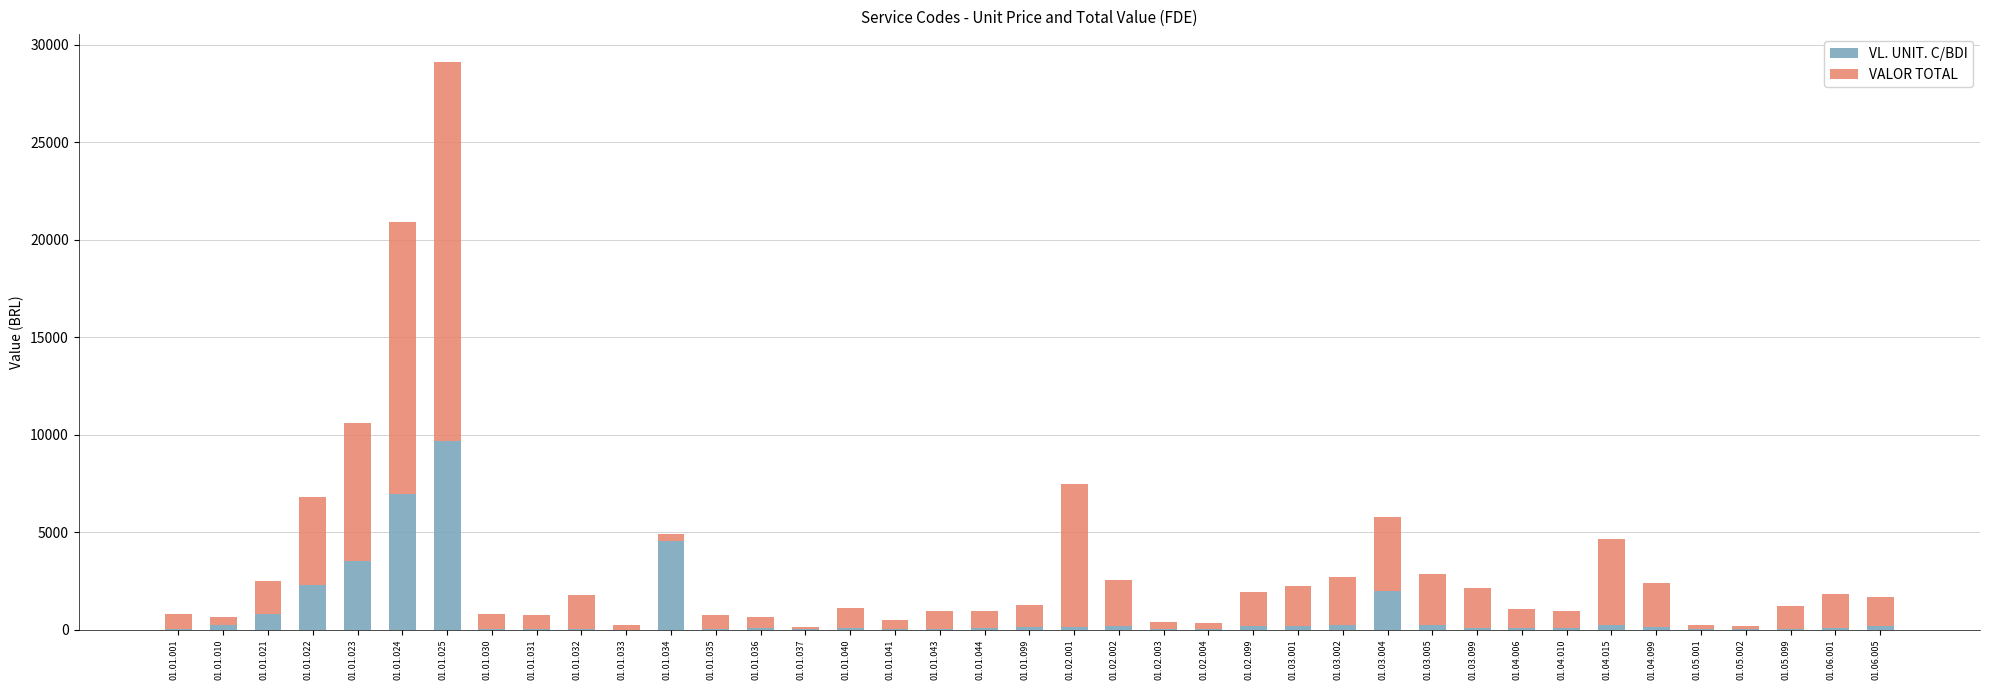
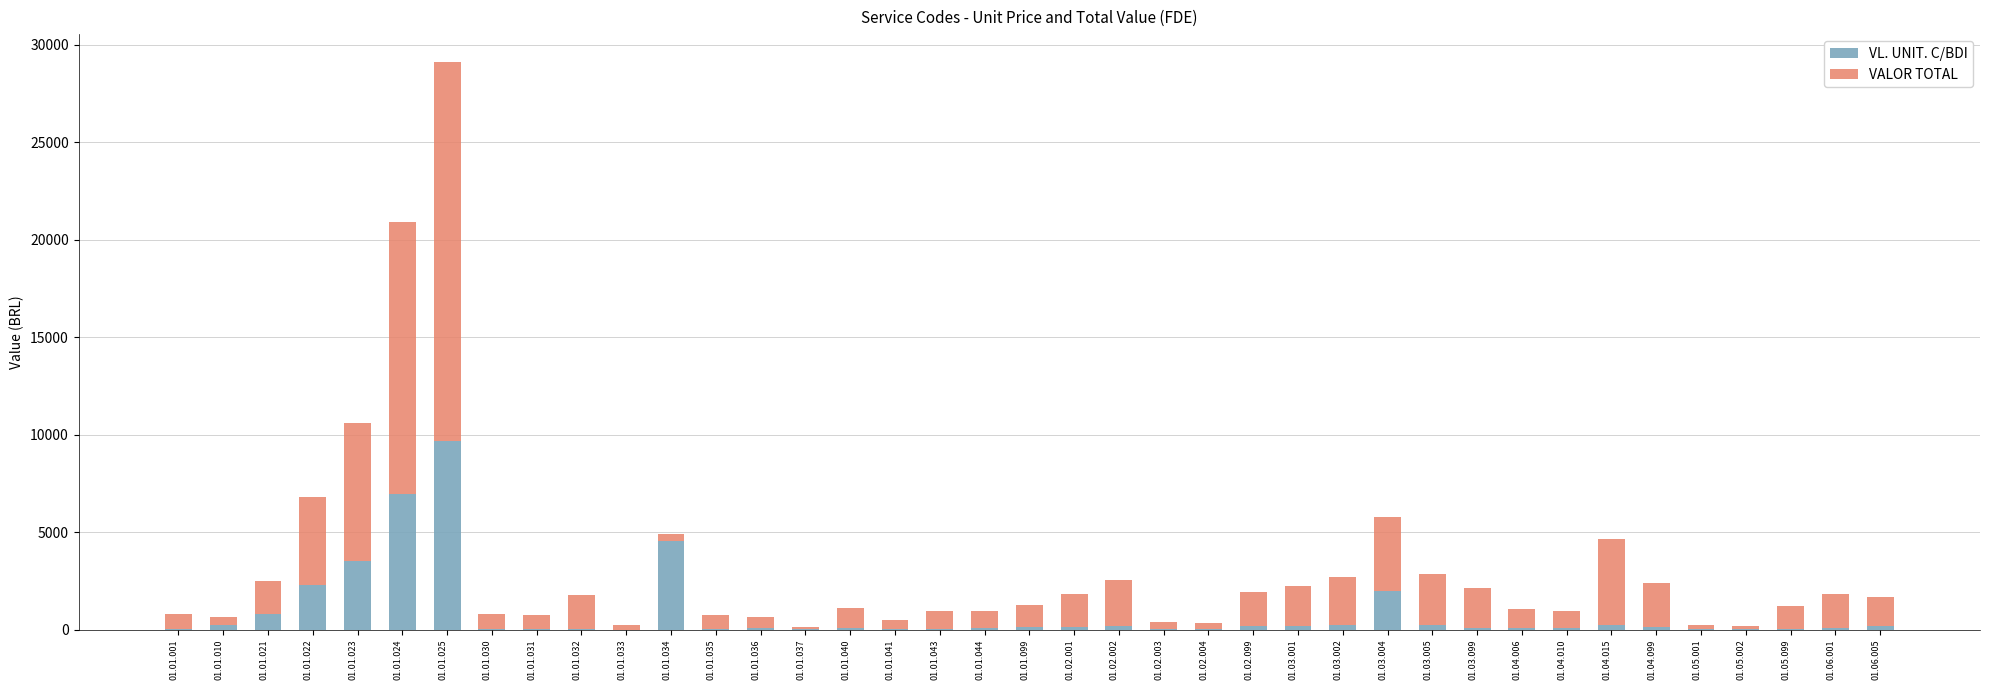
  {
    "VL. UNIT. C/BDI": {
      "01.01.010": 200,
      "01.01.021": 800,
      "01.01.022": 2300,
      "01.01.023": 3500,
      "01.01.024": 7000,
      "01.01.025": 9700,
      "01.01.034": 4500,
      "01.01.099": 100,
      "01.02.001": 100,
      "01.02.002": 200,
      "01.02.099": 200,
      "01.03.001": 200,
      "01.03.002": 200,
      "01.03.004": 2000,
      "01.03.005": 300,
      "01.04.015": 200,
      "01.06.005": 200
    },
    "VALOR TOTAL": {
      "01.01.001": 800,
      "01.01.010": 400,
      "01.01.021": 1600,
      "01.01.022": 4500,
      "01.01.023": 7100,
      "01.01.024": 13900,
      "01.01.025": 19400,
      "01.01.030": 700,
      "01.01.031": 700,
      "01.01.032": 1800,
      "01.01.033": 300,
      "01.01.034": 400,
      "01.01.035": 700,
      "01.01.036": 600,
      "01.01.040": 1000,
      "01.01.041": 500,
      "01.01.043": 900,
      "01.01.044": 900,
      "01.01.099": 1100,
-     "01.02.001": 7300,
+     "01.02.001": 1700,
      "01.02.002": 2400,
      "01.02.003": 400,
      "01.02.004": 300,
      "01.02.099": 1700,
      "01.03.001": 2000,
      "01.03.002": 2400,
      "01.03.004": 3800,
      "01.03.005": 2600,
      "01.03.099": 2100,
      "01.04.006": 1000,
      "01.04.010": 900,
      "01.04.015": 4400,
      "01.04.099": 2300,
      "01.05.001": 200,
      "01.05.002": 200,
      "01.05.099": 1200,
      "01.06.001": 1800,
      "01.06.005": 1500
    }
  }
